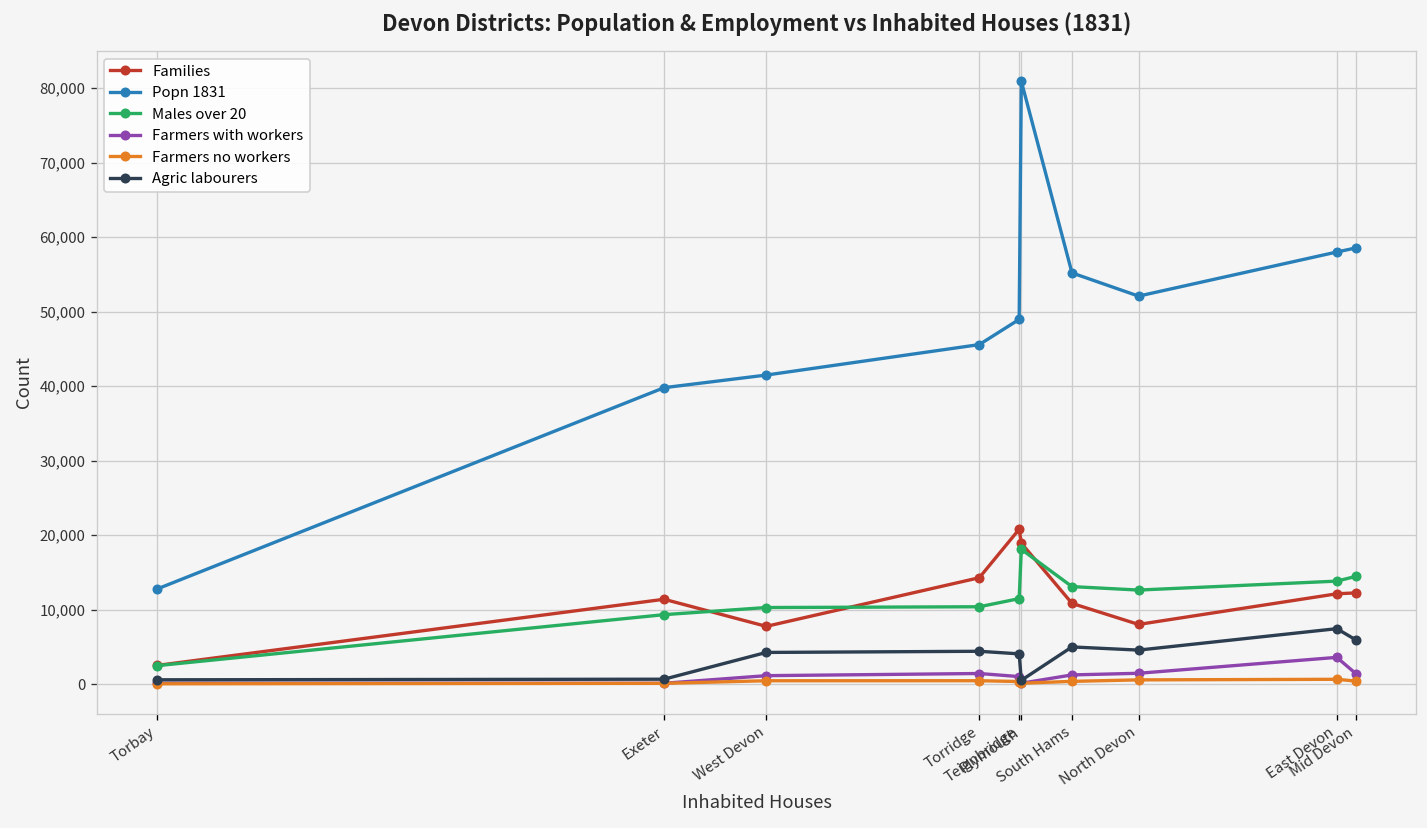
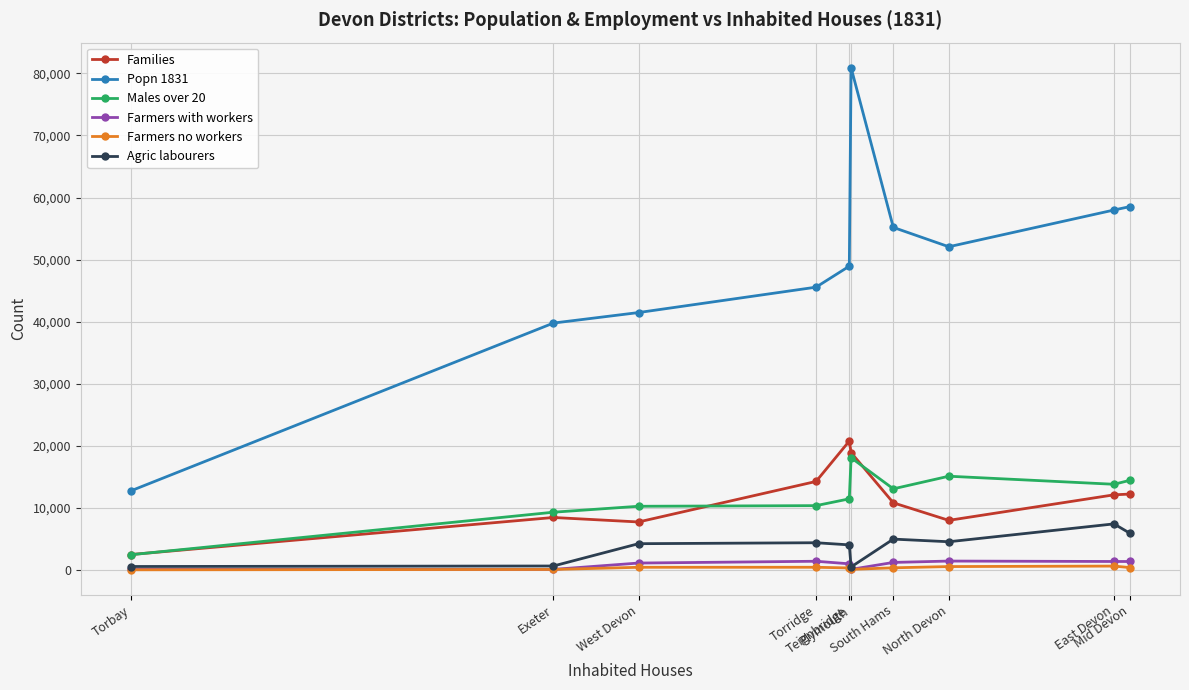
  {
    "Families": {
-     "Exeter": "11,000",
+     "Exeter": "8,000",
      "West Devon": "8,000",
      "Torridge": "14,000",
      "Teignbridge": "21,000",
      "Plymouth": "19,000",
      "South Hams": "11,000",
      "North Devon": "8,000",
      "East Devon": "12,000",
      "Mid Devon": "12,000"
    },
    "Popn 1831": {
      "Torbay": "13,000",
      "Exeter": "40,000",
      "West Devon": "41,000",
      "Torridge": "46,000",
      "Teignbridge": "49,000",
      "Plymouth": "81,000",
      "South Hams": "55,000",
      "North Devon": "52,000",
      "East Devon": "58,000",
      "Mid Devon": "59,000"
    },
    "Males over 20": {
      "Exeter": "9,000",
      "West Devon": "10,000",
      "Torridge": "10,000",
      "Teignbridge": "11,000",
      "Plymouth": "18,000",
      "South Hams": "13,000",
-     "North Devon": "13,000",
+     "North Devon": "15,000",
      "East Devon": "14,000",
      "Mid Devon": "14,000"
    },
    "Farmers with workers": {
      "West Devon": "1,000",
      "Torridge": "1,000",
      "Teignbridge": "1,000",
      "South Hams": "1,000",
      "North Devon": "1,000",
-     "East Devon": "4,000",
+     "East Devon": "1,000",
      "Mid Devon": "1,000"
    },
    "Farmers no workers": {
      "West Devon": "0",
      "Torridge": "0",
      "South Hams": "0",
      "North Devon": "1,000",
      "East Devon": "1,000",
      "Mid Devon": "0"
    },
    "Agric labourers": {
      "Torbay": "1,000",
      "Exeter": "1,000",
      "West Devon": "4,000",
      "Torridge": "4,000",
      "Teignbridge": "4,000",
      "South Hams": "5,000",
      "North Devon": "5,000",
      "East Devon": "7,000",
      "Mid Devon": "6,000"
    }
  }
